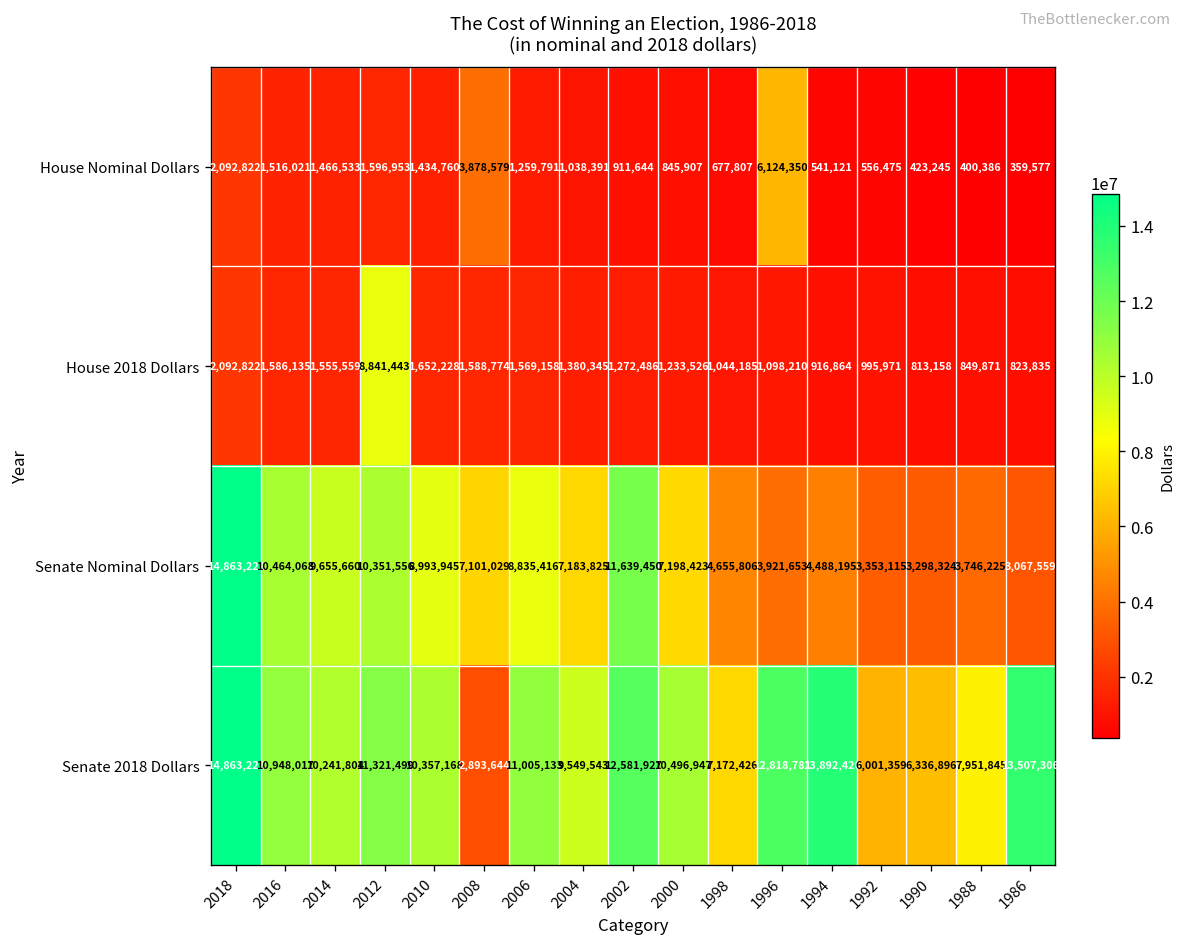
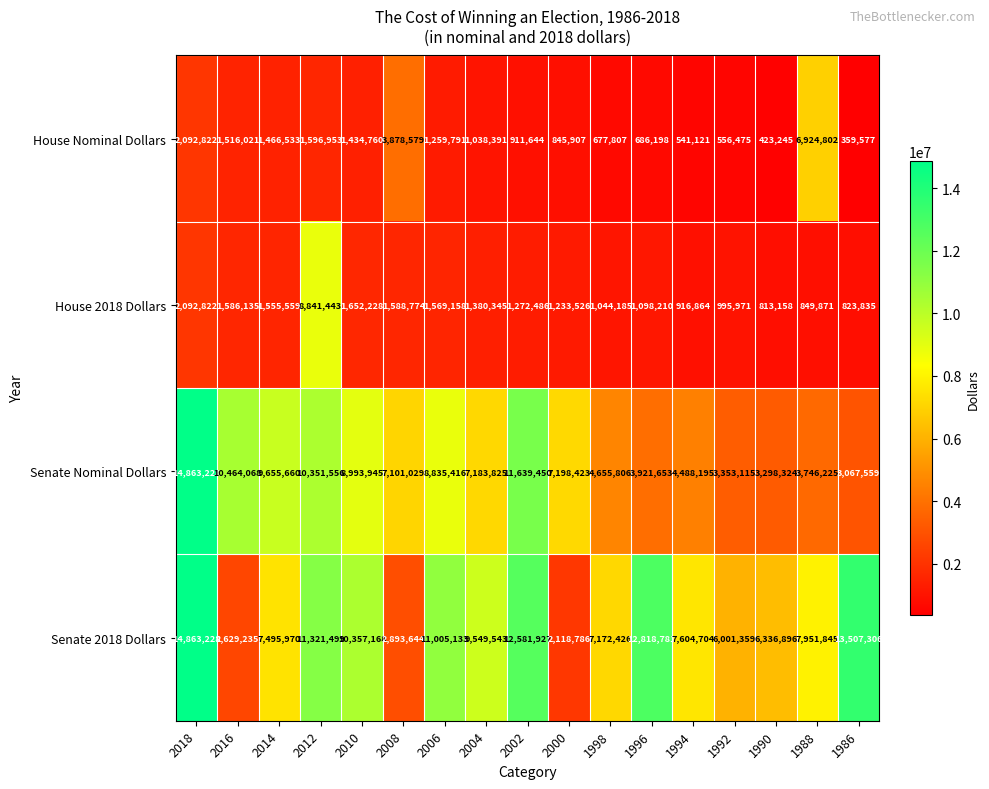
  {
    "House Nominal Dollars": {
      "2018": "2,092,822",
      "2016": "1,516,021",
      "2014": "1,466,533",
      "2012": "1,596,953",
      "2010": "1,434,760",
      "2008": "3,878,579",
      "2006": "1,259,791",
      "2004": "1,038,391",
      "2002": "911,644",
      "2000": "845,907",
      "1998": "677,807",
-     "1996": "6,124,350",
+     "1996": "686,198",
      "1994": "541,121",
      "1992": "556,475",
      "1990": "423,245",
-     "1988": "400,386",
+     "1988": "6,924,802",
      "1986": "359,577"
    },
    "House 2018 Dollars": {
      "2018": "2,092,822",
      "2016": "1,586,135",
      "2014": "1,555,559",
      "2012": "8,841,443",
      "2010": "1,652,228",
      "2008": "1,588,774",
      "2006": "1,569,158",
      "2004": "1,380,345",
      "2002": "1,272,486",
      "2000": "1,233,526",
      "1998": "1,044,185",
      "1996": "1,098,210",
      "1994": "916,864",
      "1992": "995,971",
      "1990": "813,158",
      "1988": "849,871",
      "1986": "823,835"
    },
    "Senate Nominal Dollars": {
      "2018": "14,863,228",
      "2016": "10,464,068",
      "2014": "9,655,660",
      "2012": "10,351,556",
      "2010": "8,993,945",
      "2008": "7,101,029",
      "2006": "8,835,416",
      "2004": "7,183,825",
      "2002": "11,639,450",
      "2000": "7,198,423",
      "1998": "4,655,806",
      "1996": "3,921,653",
      "1994": "4,488,195",
      "1992": "3,353,115",
      "1990": "3,298,324",
      "1988": "3,746,225",
      "1986": "3,067,559"
    },
    "Senate 2018 Dollars": {
      "2018": "14,863,228",
-     "2016": "10,948,017",
-     "2014": "10,241,804",
+     "2016": "2,629,235",
+     "2014": "7,495,970",
      "2012": "11,321,499",
      "2010": "10,357,168",
      "2008": "2,893,644",
      "2006": "11,005,133",
      "2004": "9,549,543",
      "2002": "12,581,927",
-     "2000": "10,496,947",
+     "2000": "2,118,786",
      "1998": "7,172,426",
      "1996": "12,818,781",
-     "1994": "13,892,420",
+     "1994": "7,604,704",
      "1992": "6,001,359",
      "1990": "6,336,896",
      "1988": "7,951,845",
      "1986": "13,507,306"
    }
  }
